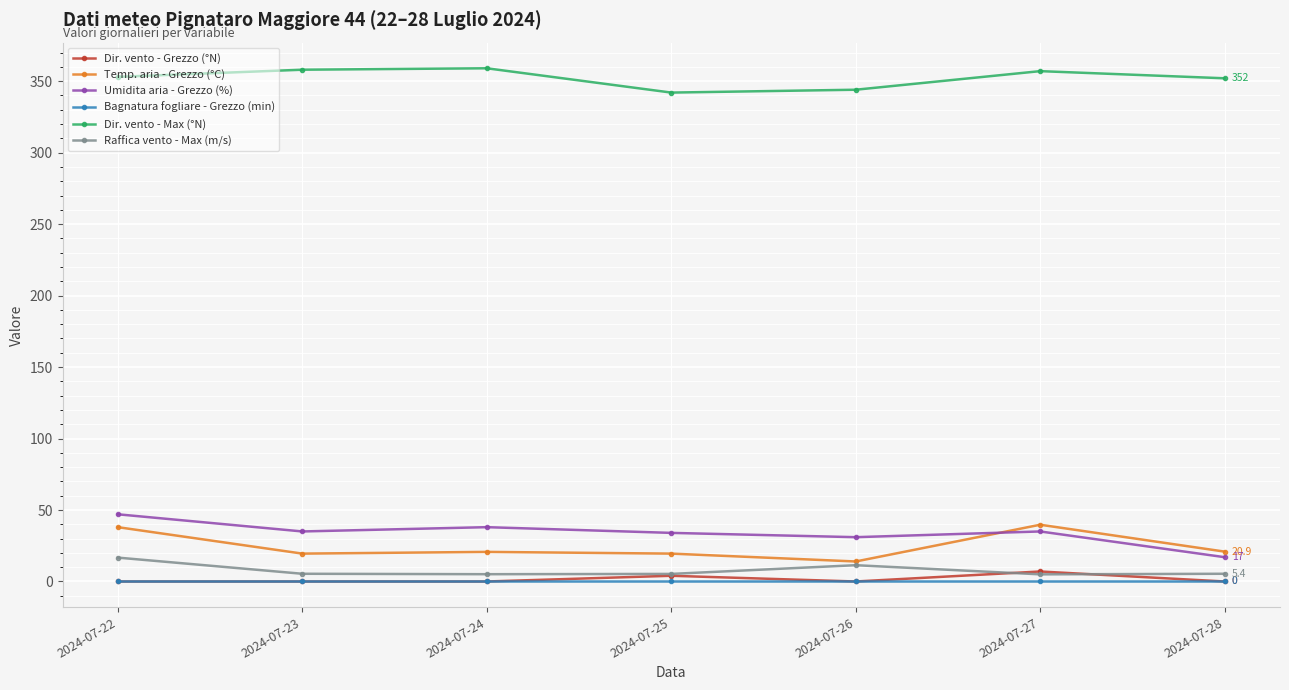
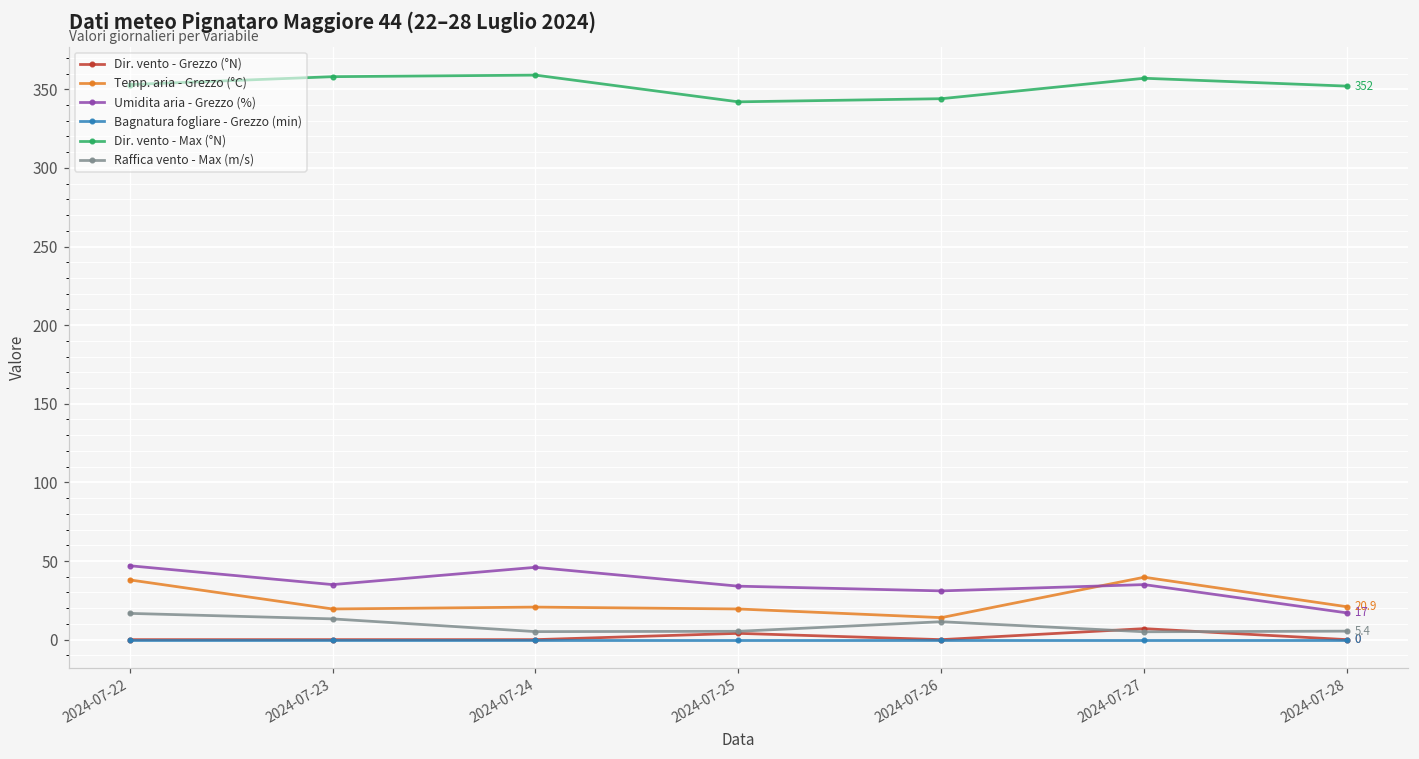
  {
    "Dir. vento - Grezzo (°N)": {
      "2024-07-27": 7
    },
    "Temp. aria - Grezzo (°C)": {
      "2024-07-22": 38,
      "2024-07-23": 20,
      "2024-07-24": 21,
      "2024-07-25": 20,
      "2024-07-26": 14,
      "2024-07-27": 40
    },
    "Umidita aria - Grezzo (%)": {
      "2024-07-22": 47,
      "2024-07-23": 35,
-     "2024-07-24": 38,
+     "2024-07-24": 46,
      "2024-07-25": 34,
      "2024-07-26": 31,
      "2024-07-27": 35
    },
    "Bagnatura fogliare - Grezzo (min)": {
      "2024-07-25": 0,
      "2024-07-27": 0
    },
    "Dir. vento - Max (°N)": {
      "2024-07-28": 352
    },
    "Raffica vento - Max (m/s)": {
      "2024-07-22": 17,
-     "2024-07-23": 5,
+     "2024-07-23": 13,
      "2024-07-24": 5,
      "2024-07-26": 11,
      "2024-07-27": 5
    }
  }
